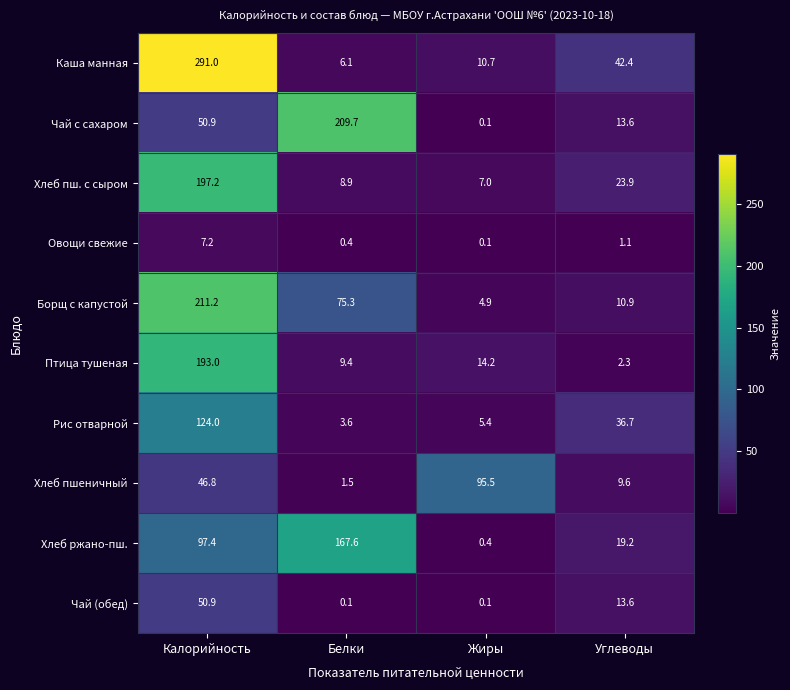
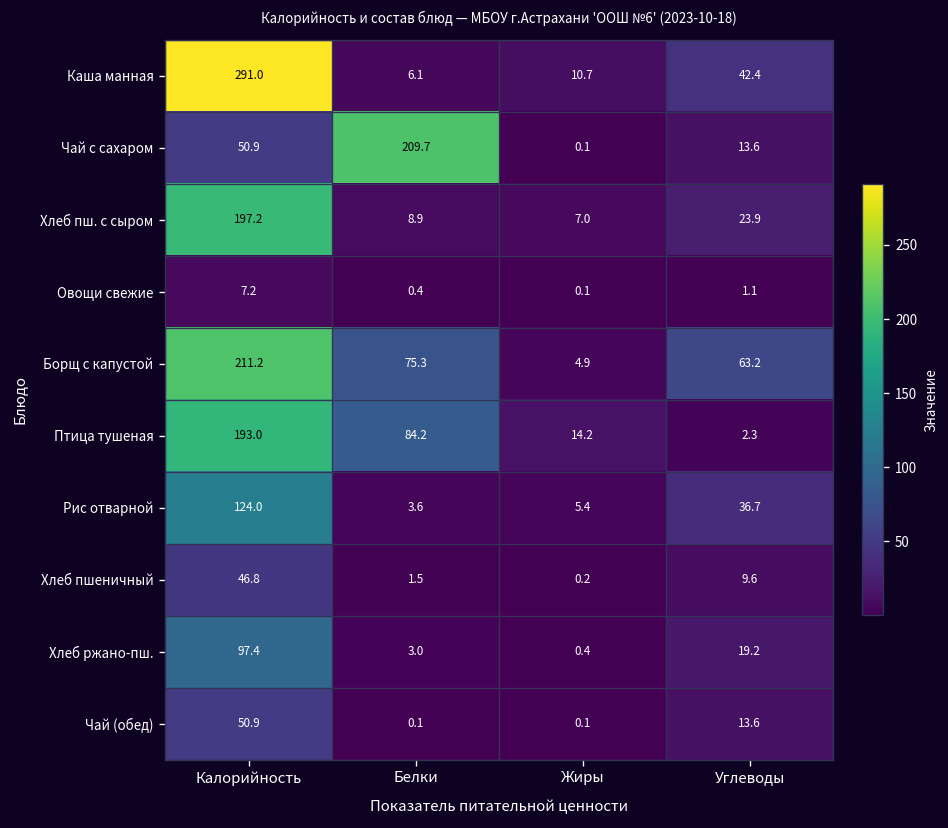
  {
    "Каша манная": {
      "Калорийность": 291.0,
      "Белки": 6.1,
      "Жиры": 10.7,
      "Углеводы": 42.4
    },
    "Чай с сахаром": {
      "Калорийность": 50.9,
      "Белки": 209.7,
      "Жиры": 0.1,
      "Углеводы": 13.6
    },
    "Хлеб пш. с сыром": {
      "Калорийность": 197.2,
      "Белки": 8.9,
      "Жиры": 7.0,
      "Углеводы": 23.9
    },
    "Овощи свежие": {
      "Калорийность": 7.2,
      "Белки": 0.4,
      "Жиры": 0.1,
      "Углеводы": 1.1
    },
    "Борщ с капустой": {
      "Калорийность": 211.2,
      "Белки": 75.3,
      "Жиры": 4.9,
-     "Углеводы": 10.9
+     "Углеводы": 63.2
    },
    "Птица тушеная": {
      "Калорийность": 193.0,
-     "Белки": 9.4,
+     "Белки": 84.2,
      "Жиры": 14.2,
      "Углеводы": 2.3
    },
    "Рис отварной": {
      "Калорийность": 124.0,
      "Белки": 3.6,
      "Жиры": 5.4,
      "Углеводы": 36.7
    },
    "Хлеб пшеничный": {
      "Калорийность": 46.8,
      "Белки": 1.5,
-     "Жиры": 95.5,
+     "Жиры": 0.2,
      "Углеводы": 9.6
    },
    "Хлеб ржано-пш.": {
      "Калорийность": 97.4,
-     "Белки": 167.6,
+     "Белки": 3.0,
      "Жиры": 0.4,
      "Углеводы": 19.2
    },
    "Чай (обед)": {
      "Калорийность": 50.9,
      "Белки": 0.1,
      "Жиры": 0.1,
      "Углеводы": 13.6
    }
  }
